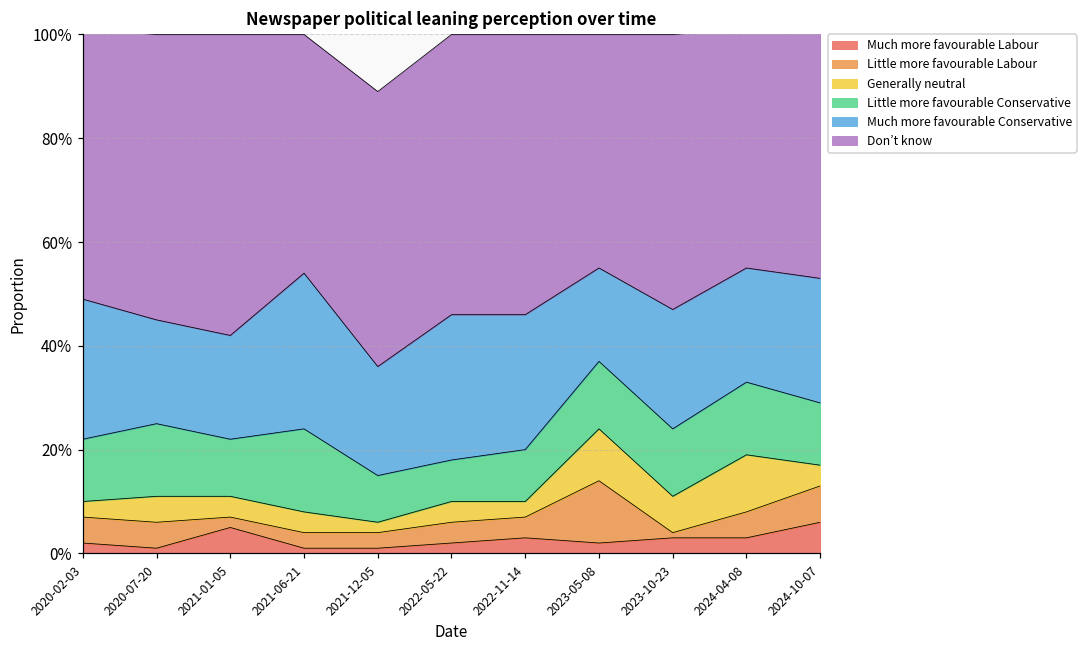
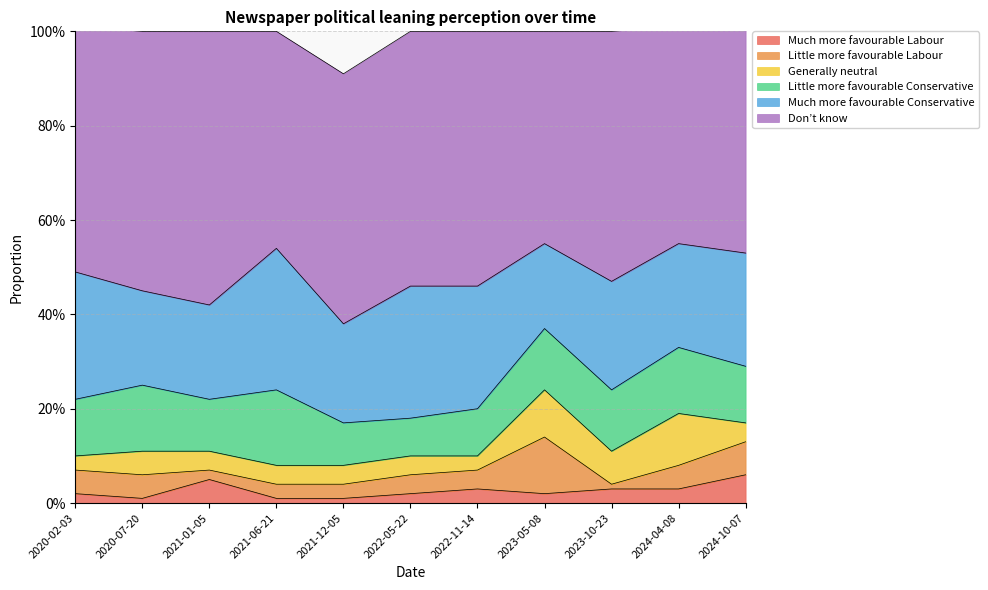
  {
    "Generally neutral": {
      "2020-02-03": "3%",
      "2020-07-20": "5%",
      "2021-01-05": "4%",
      "2021-06-21": "4%",
-     "2021-12-05": "2%",
+     "2021-12-05": "4%",
      "2022-05-22": "4%",
      "2022-11-14": "3%",
      "2023-05-08": "10%",
      "2023-10-23": "7%",
      "2024-04-08": "11%",
      "2024-10-07": "4%"
    },
    "Little more favourable Conservative": {
      "2020-02-03": "12%",
      "2020-07-20": "14%",
      "2021-01-05": "11%",
      "2021-06-21": "16%",
      "2021-12-05": "9%",
      "2022-05-22": "8%",
      "2022-11-14": "10%",
      "2023-05-08": "13%",
      "2023-10-23": "13%",
      "2024-04-08": "14%",
      "2024-10-07": "12%"
    },
    "Much more favourable Conservative": {
      "2020-02-03": "27%",
      "2020-07-20": "20%",
      "2021-01-05": "20%",
      "2021-06-21": "30%",
      "2021-12-05": "21%",
      "2022-05-22": "28%",
      "2022-11-14": "26%",
      "2023-05-08": "18%",
      "2023-10-23": "23%",
      "2024-04-08": "22%",
      "2024-10-07": "24%"
    },
    "Don’t know": {
      "2020-07-20": "55%",
      "2021-01-05": "58%",
      "2021-06-21": "46%",
      "2021-12-05": "53%",
      "2022-05-22": "54%",
      "2022-11-14": "54%",
      "2023-05-08": "45%",
      "2023-10-23": "53%"
    }
  }
